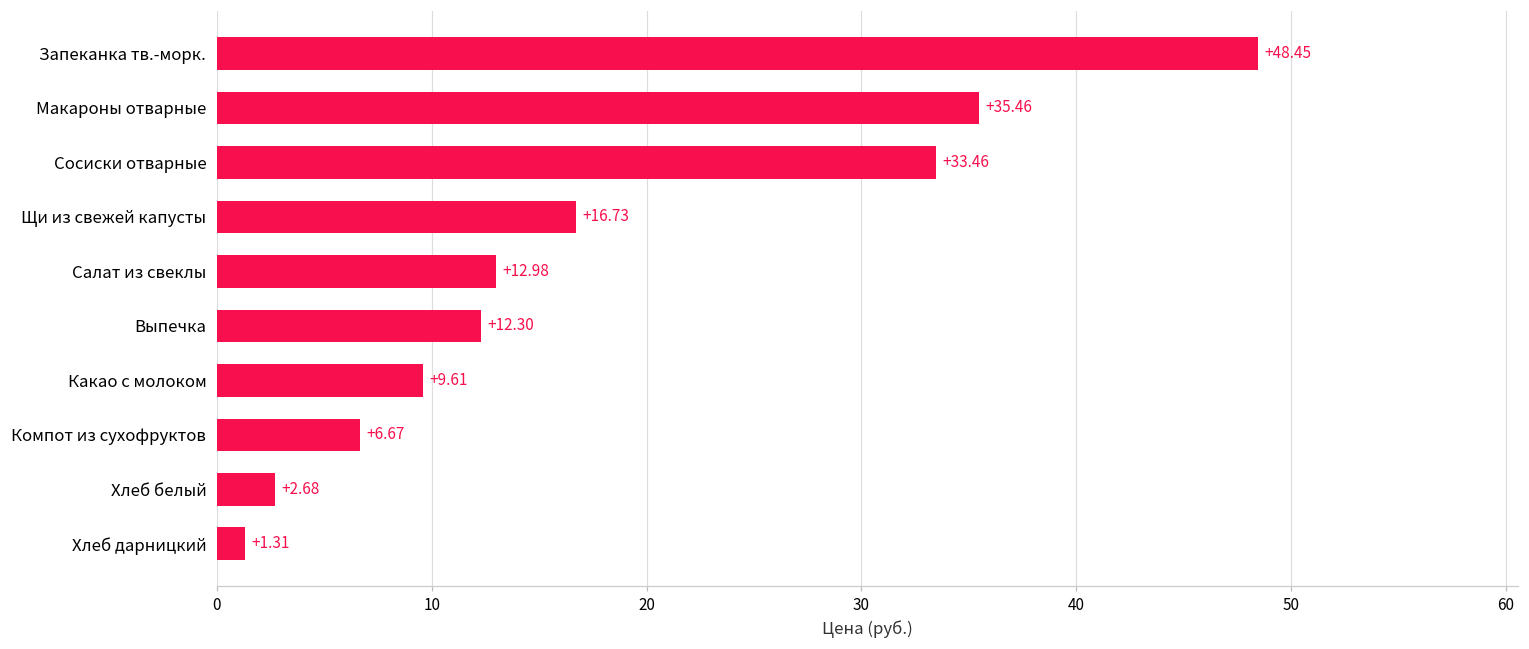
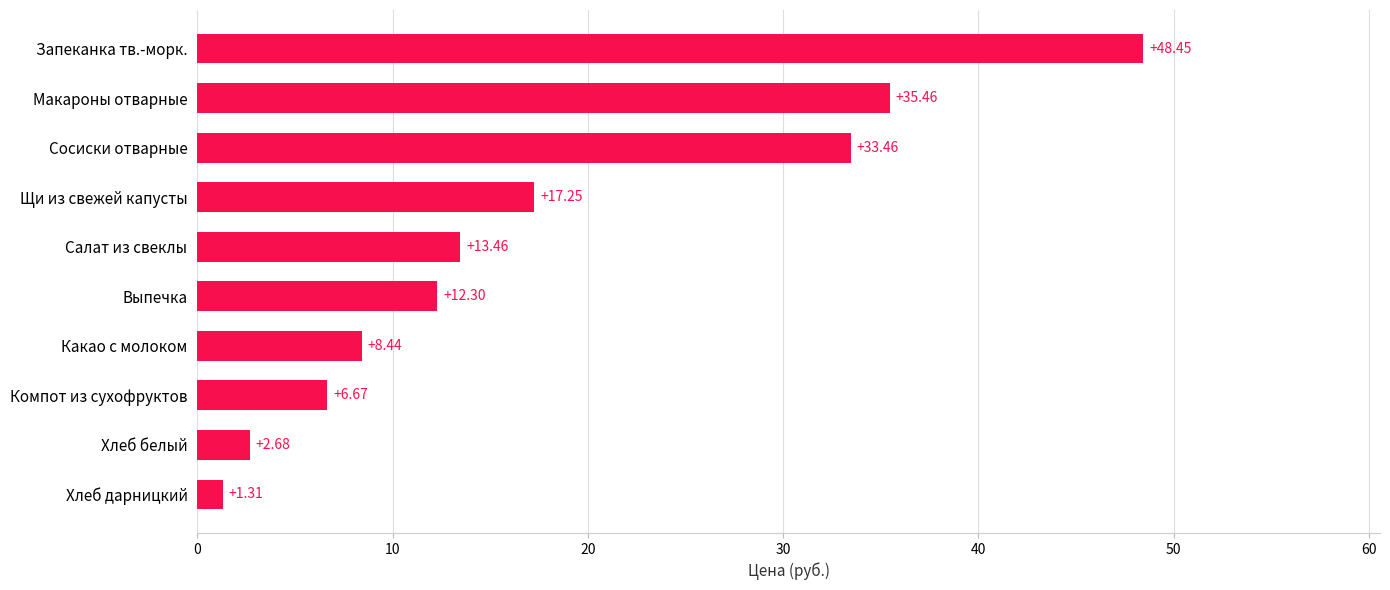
  {
    "Запеканка тв.-морк.": "+48.45",
    "Макароны отварные": "+35.46",
    "Сосиски отварные": "+33.46",
-   "Щи из свежей капусты": "+16.73",
-   "Салат из свеклы": "+12.98",
+   "Щи из свежей капусты": "+17.25",
+   "Салат из свеклы": "+13.46",
    "Выпечка": "+12.30",
-   "Какао с молоком": "+9.61",
+   "Какао с молоком": "+8.44",
    "Компот из сухофруктов": "+6.67",
    "Хлеб белый": "+2.68",
    "Хлеб дарницкий": "+1.31"
  }
